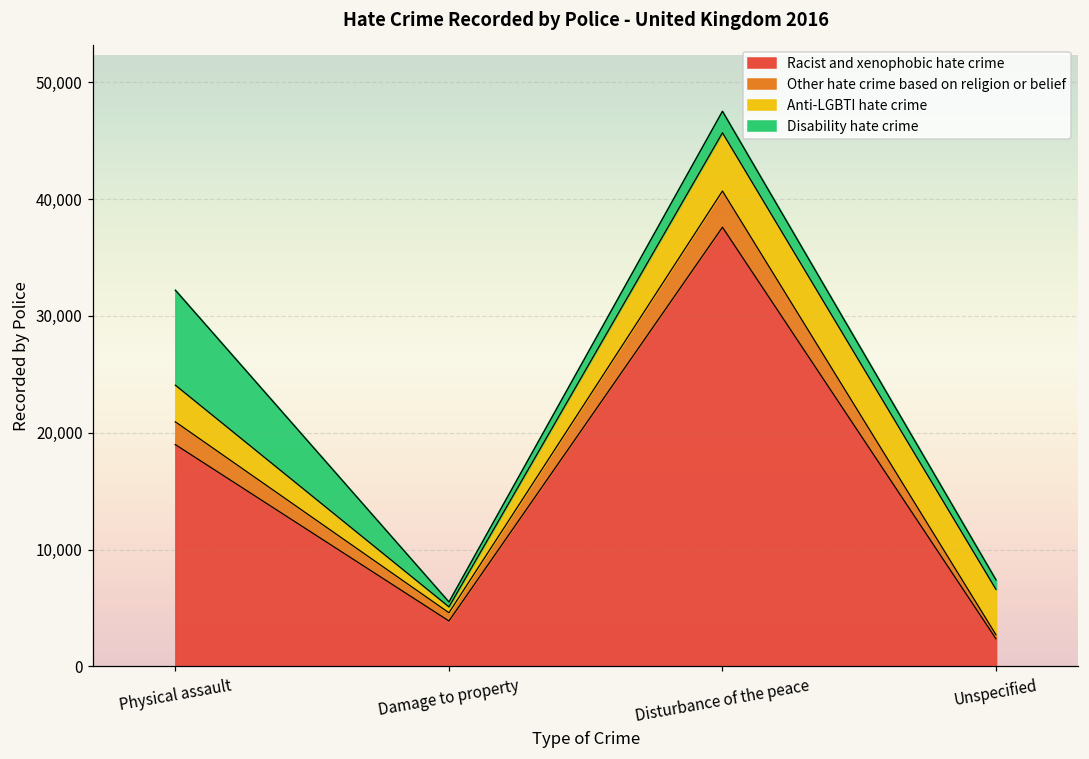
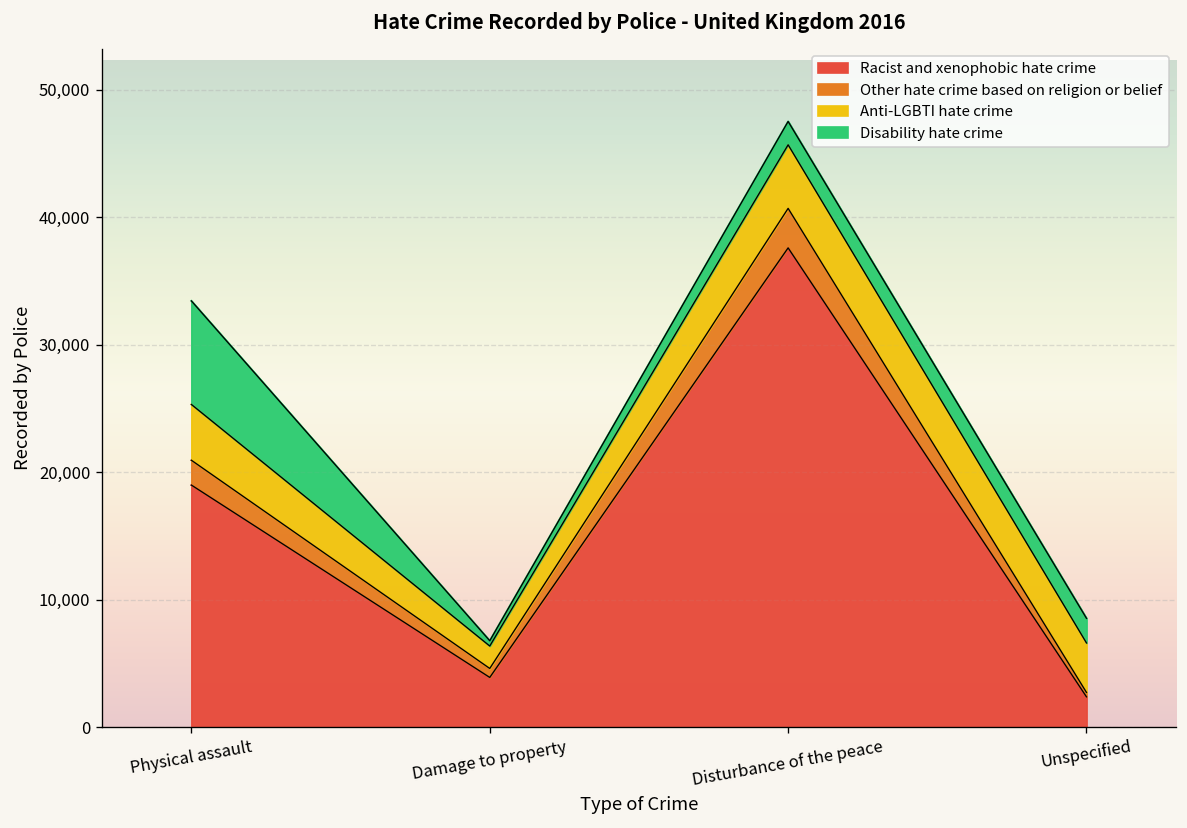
  {
    "Anti-LGBTI hate crime": {
-     "Physical assault": "3,100",
-     "Damage to property": "500",
+     "Physical assault": "4,400",
+     "Damage to property": "1,800",
      "Disturbance of the peace": "5,000",
      "Unspecified": "3,900"
    },
    "Disability hate crime": {
      "Physical assault": "8,100",
      "Damage to property": "400",
      "Disturbance of the peace": "1,800",
-     "Unspecified": "800"
+     "Unspecified": "1,900"
    }
  }
